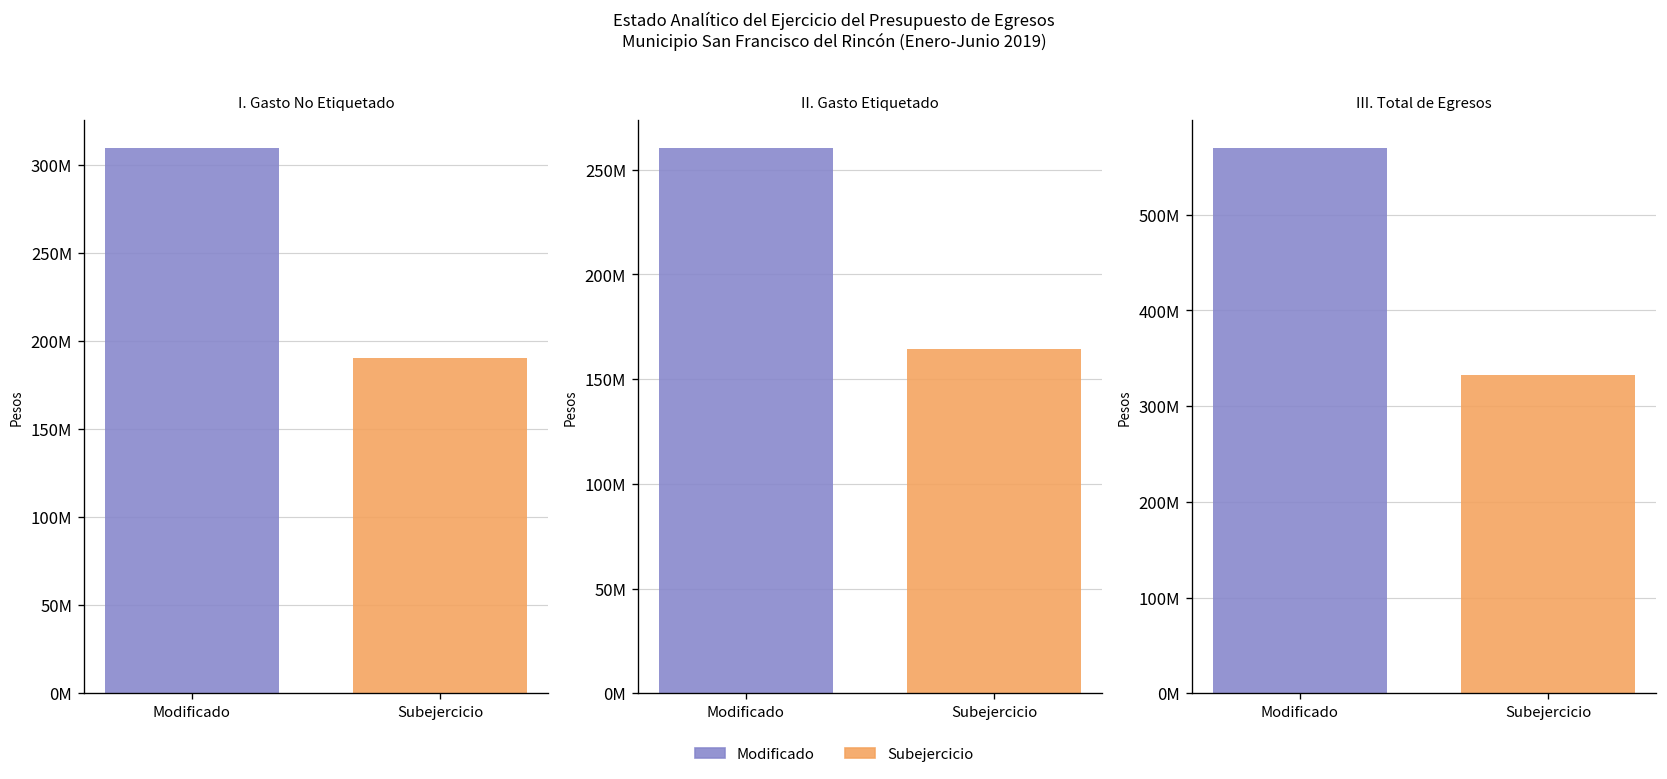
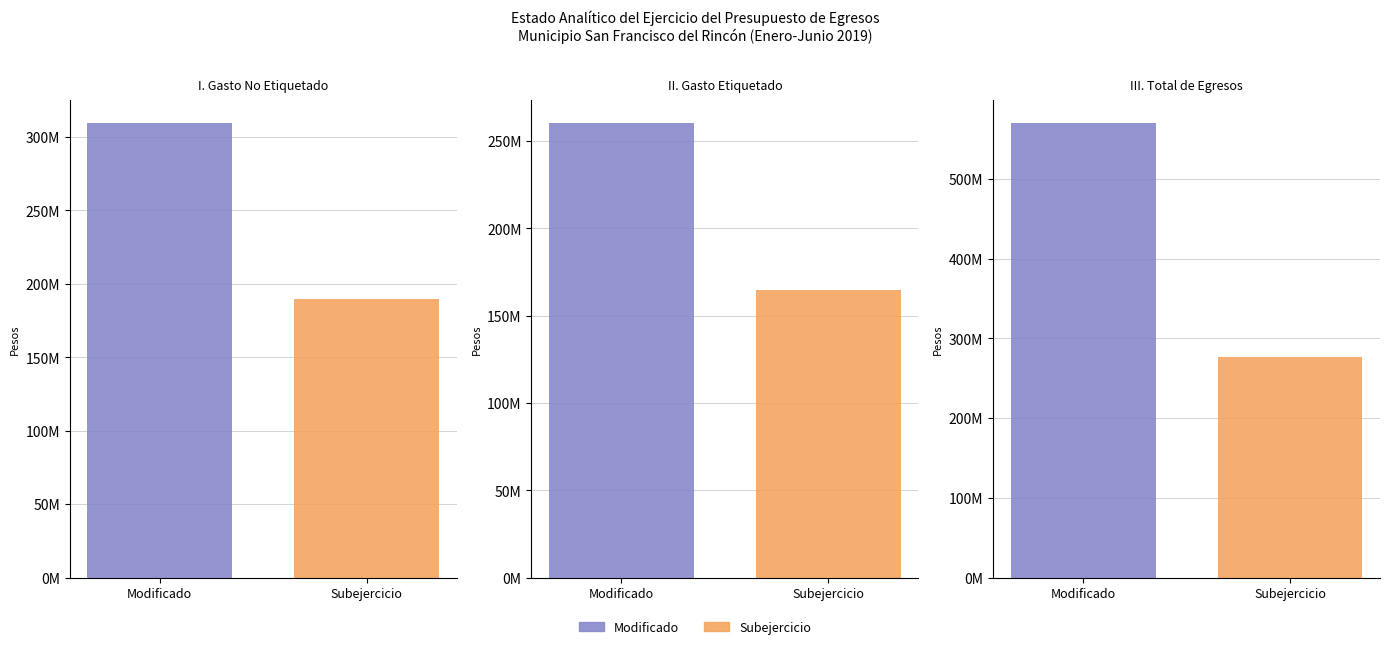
  {
    "I. Gasto No Etiquetado": {
      "Modificado": 310000000,
      "Subejercicio": 190000000
    },
    "II. Gasto Etiquetado": {
      "Modificado": 261000000,
      "Subejercicio": 165000000
    },
    "III. Total de Egresos": {
      "Modificado": 570000000,
-     "Subejercicio": 330000000
+     "Subejercicio": 280000000
    }
  }
